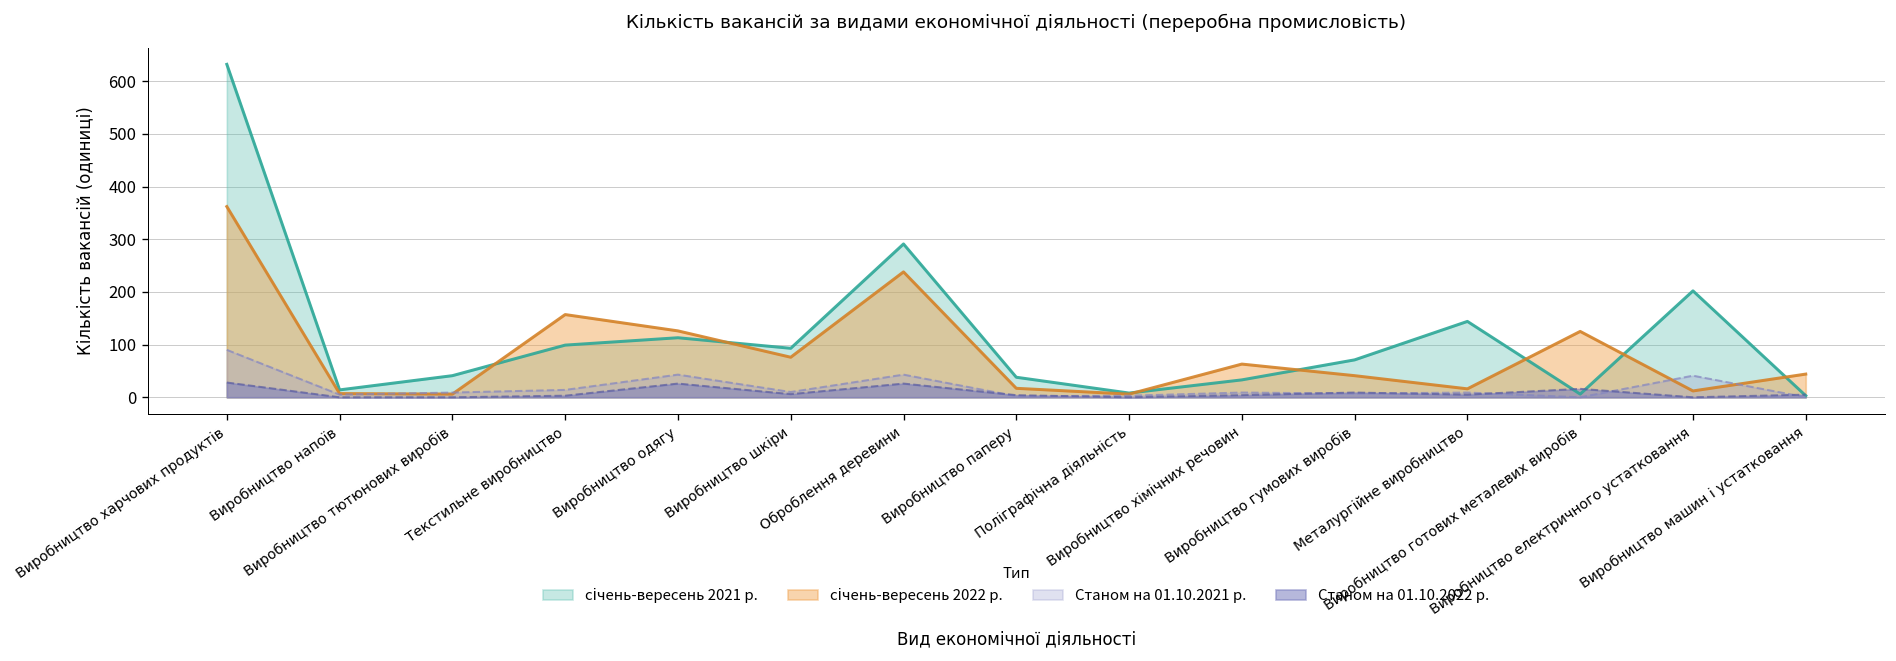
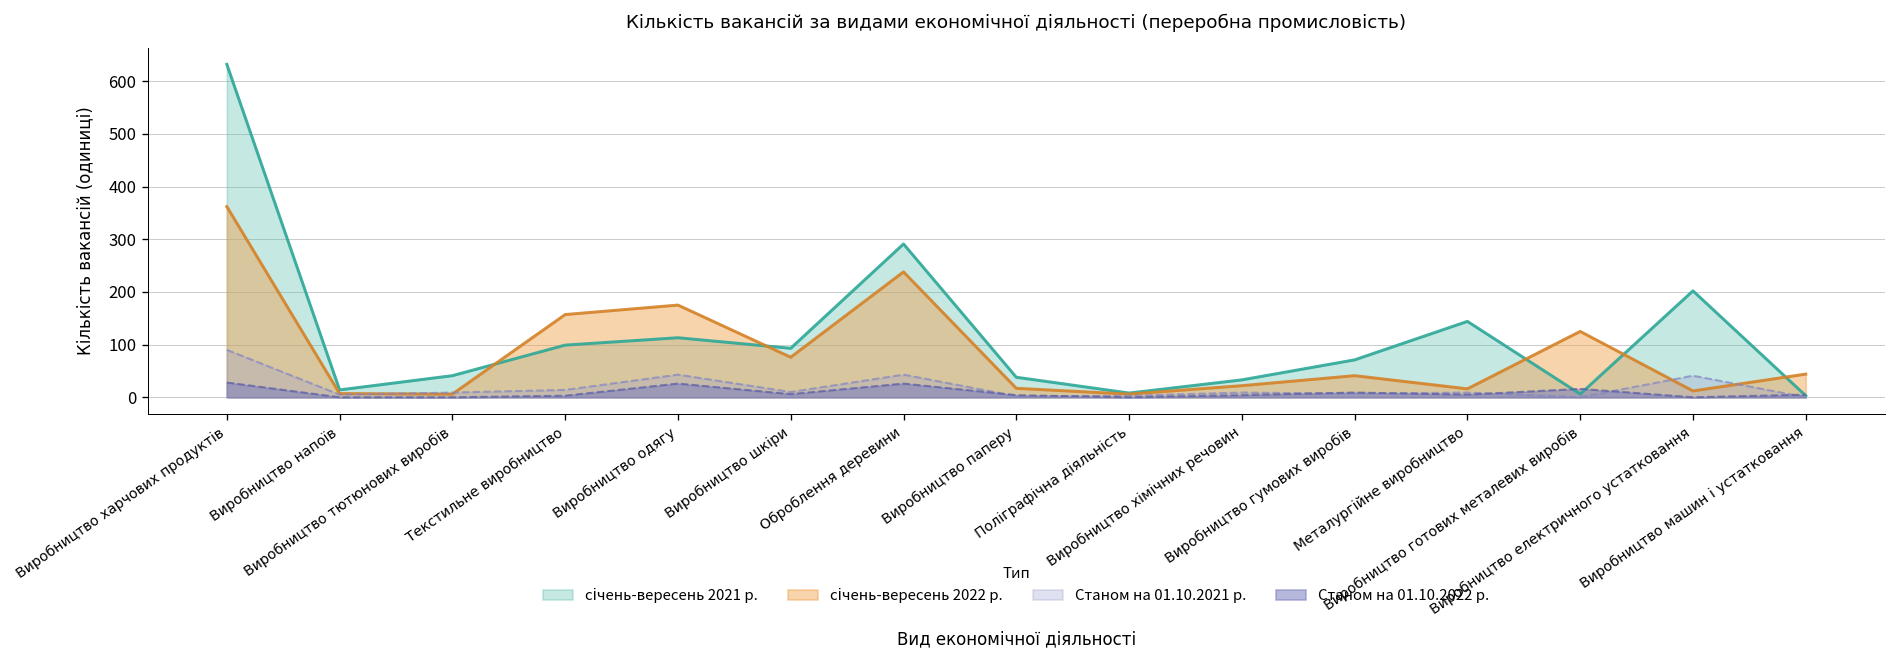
  {
    "січень-вересень 2022 р.": {
      "Виробництво харчових продуктів": 360,
      "Текстильне виробництво": 160,
-     "Виробництво одягу": 130,
+     "Виробництво одягу": 180,
      "Виробництво шкіри": 80,
      "Оброблення деревини": 240,
      "Виробництво паперу": 20,
-     "Виробництво хімічних речовин": 60,
+     "Виробництво хімічних речовин": 20,
      "Виробництво гумових виробів": 40,
      "Металургійне виробництво": 20,
      "Виробництво готових металевих виробів": 130,
      "Виробництво електричного устатковання": 10,
      "Виробництво машин і устатковання": 40
    }
  }
